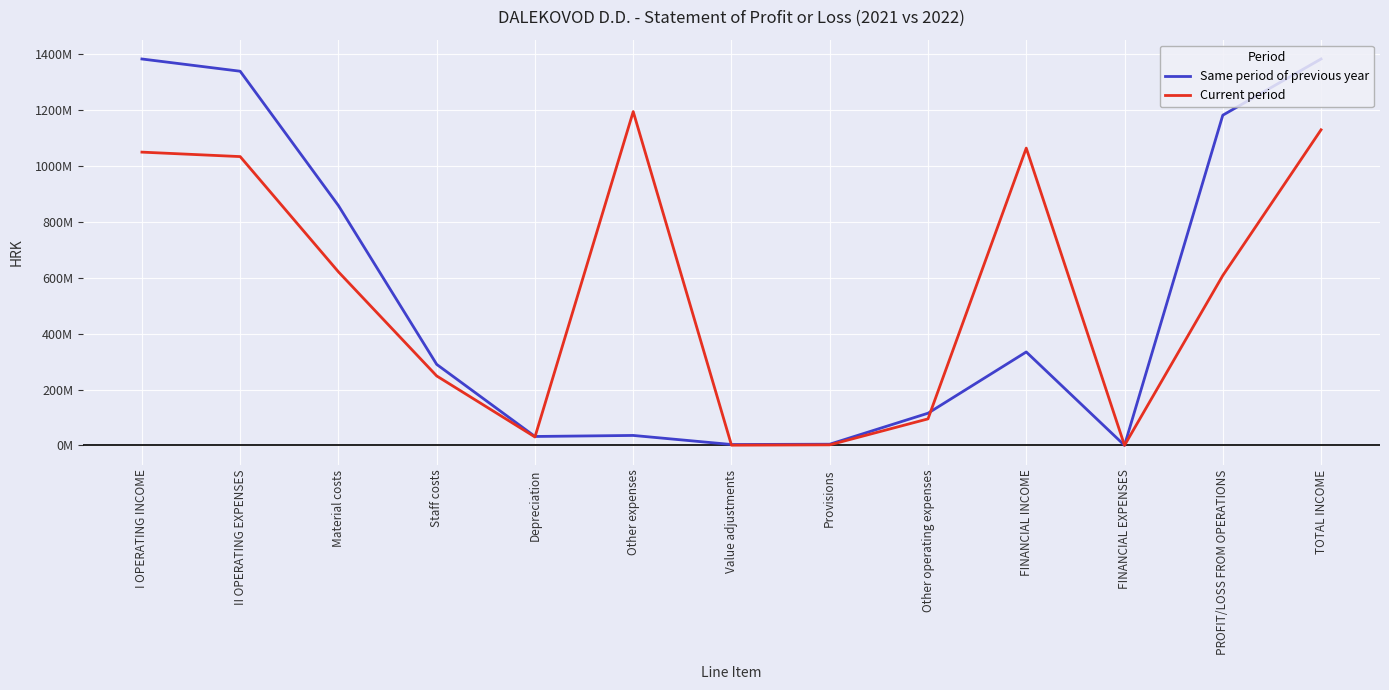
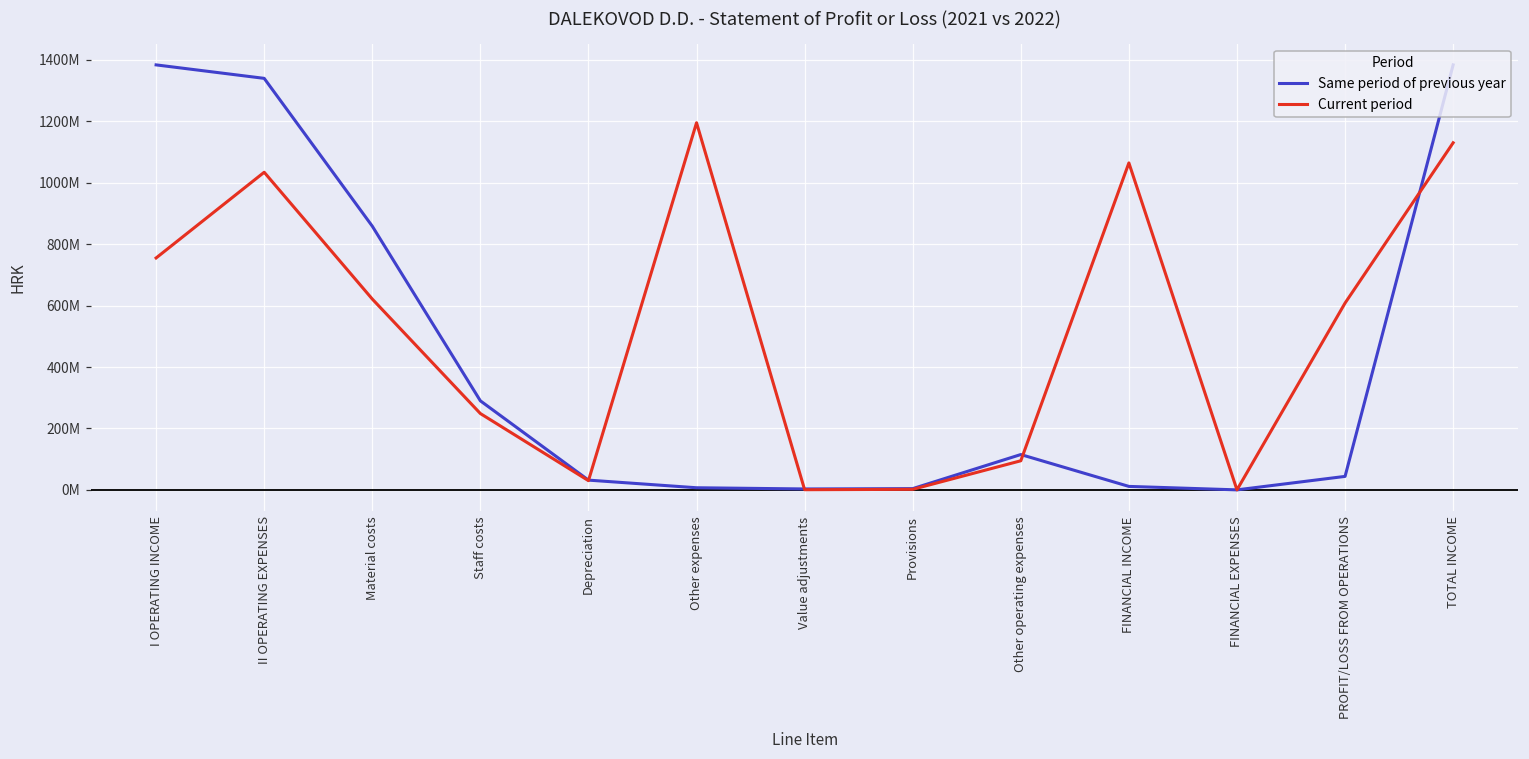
  {
    "Same period of previous year": {
      "I OPERATING INCOME": 1380000000,
      "II OPERATING EXPENSES": 1340000000,
      "Material costs": 860000000,
      "Staff costs": 290000000,
-     "Other expenses": 40000000,
+     "Other expenses": 10000000,
      "Other operating expenses": 120000000,
-     "FINANCIAL INCOME": 330000000,
-     "PROFIT/LOSS FROM OPERATIONS": 1180000000
+     "FINANCIAL INCOME": 10000000,
+     "PROFIT/LOSS FROM OPERATIONS": 40000000
    },
    "Current period": {
-     "I OPERATING INCOME": 1050000000,
+     "I OPERATING INCOME": 760000000,
      "II OPERATING EXPENSES": 1030000000,
      "Material costs": 620000000,
      "Staff costs": 250000000,
      "Other expenses": 1200000000,
      "Other operating expenses": 90000000,
      "FINANCIAL INCOME": 1060000000,
      "PROFIT/LOSS FROM OPERATIONS": 610000000,
      "TOTAL INCOME": 1130000000
    }
  }
